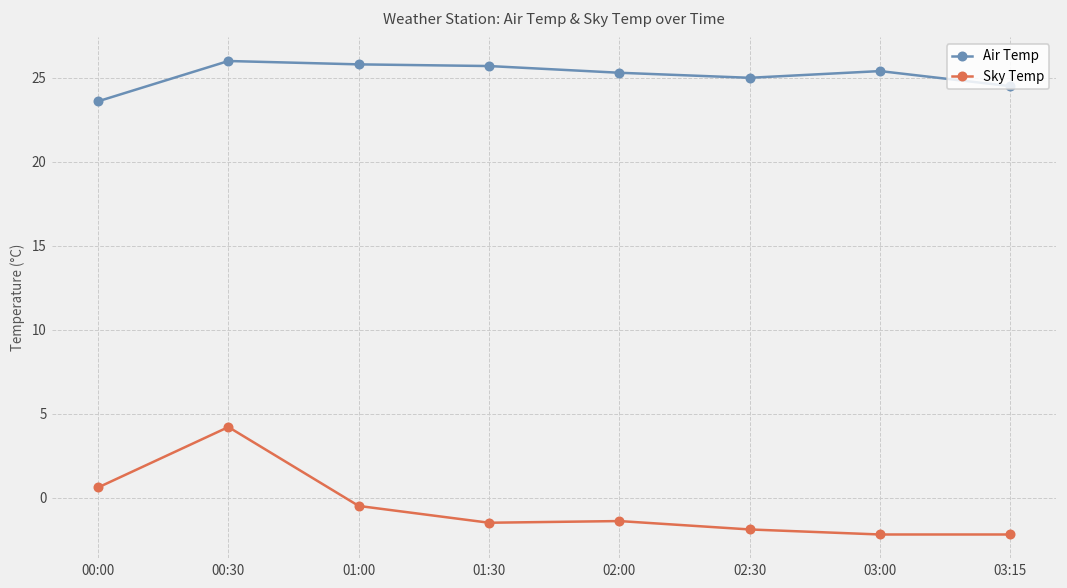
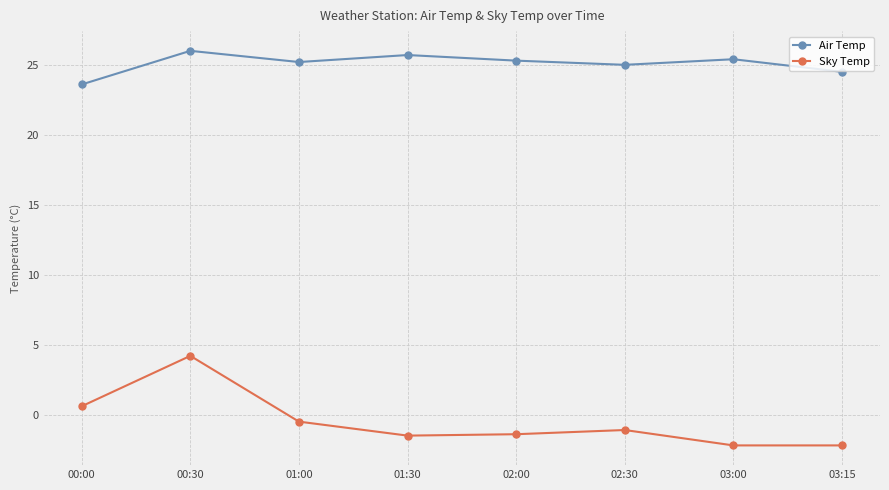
  {
    "Air Temp": {
      "00:00": 23.6,
      "00:30": 26.0,
-     "01:00": 25.8,
+     "01:00": 25.2,
      "01:30": 25.7,
      "02:00": 25.3,
      "02:30": 25.0,
      "03:00": 25.4,
      "03:15": 24.5
    },
    "Sky Temp": {
      "00:00": 0.6,
      "00:30": 4.2,
      "01:00": -0.5,
      "01:30": -1.5,
      "02:00": -1.4,
-     "02:30": -1.9,
+     "02:30": -1.1,
      "03:00": -2.2,
      "03:15": -2.2
    }
  }
